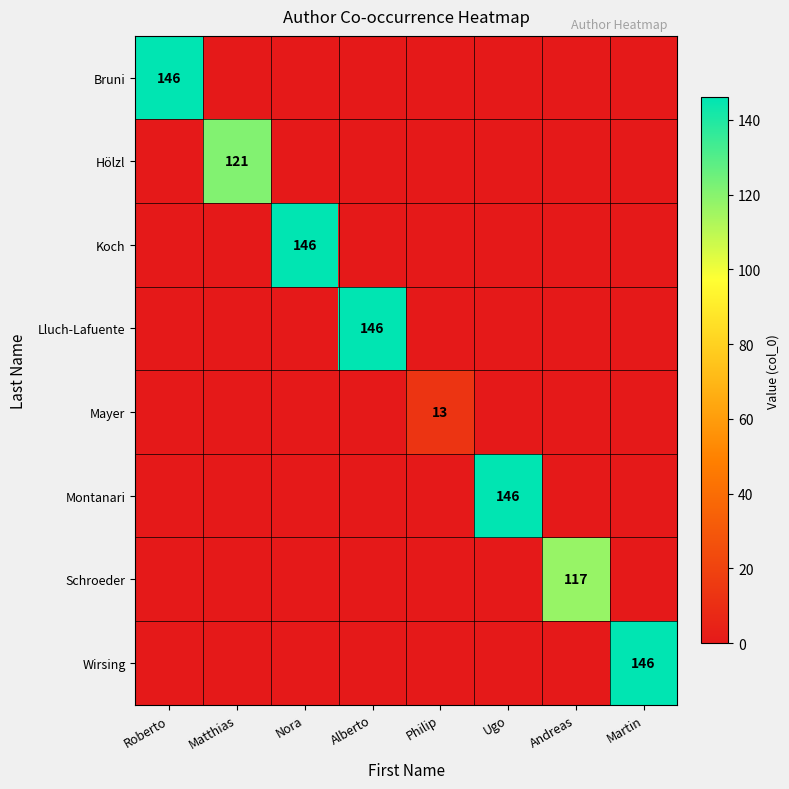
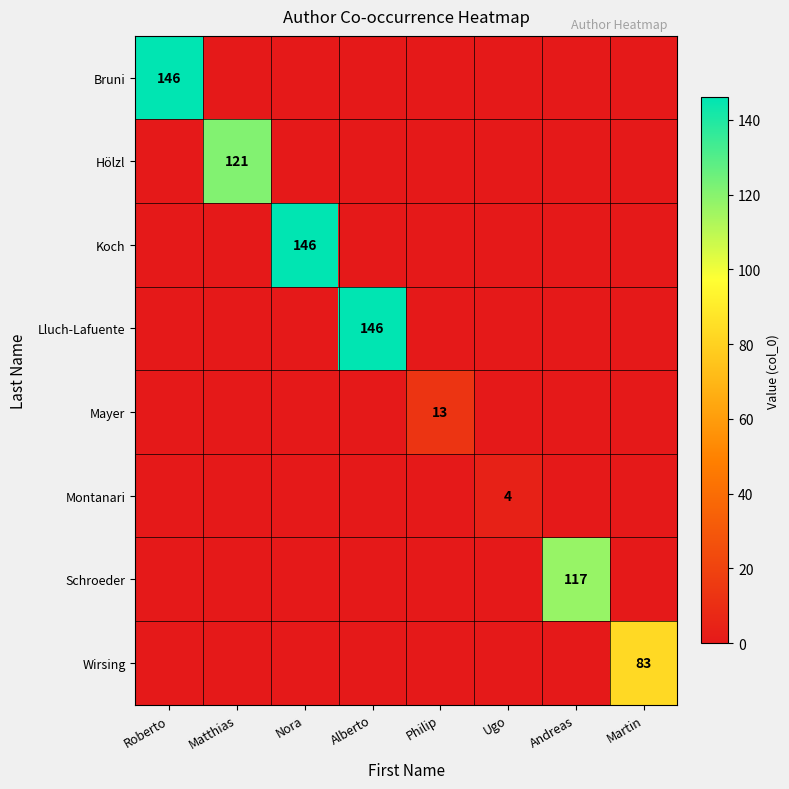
  {
    "Bruni": {
      "Roberto": 146
    },
    "Hölzl": {
      "Matthias": 121
    },
    "Koch": {
      "Nora": 146
    },
    "Lluch-Lafuente": {
      "Alberto": 146
    },
    "Mayer": {
      "Philip": 13
    },
    "Montanari": {
-     "Ugo": 146
+     "Ugo": 4
    },
    "Schroeder": {
      "Andreas": 117
    },
    "Wirsing": {
-     "Martin": 146
+     "Martin": 83
    }
  }
